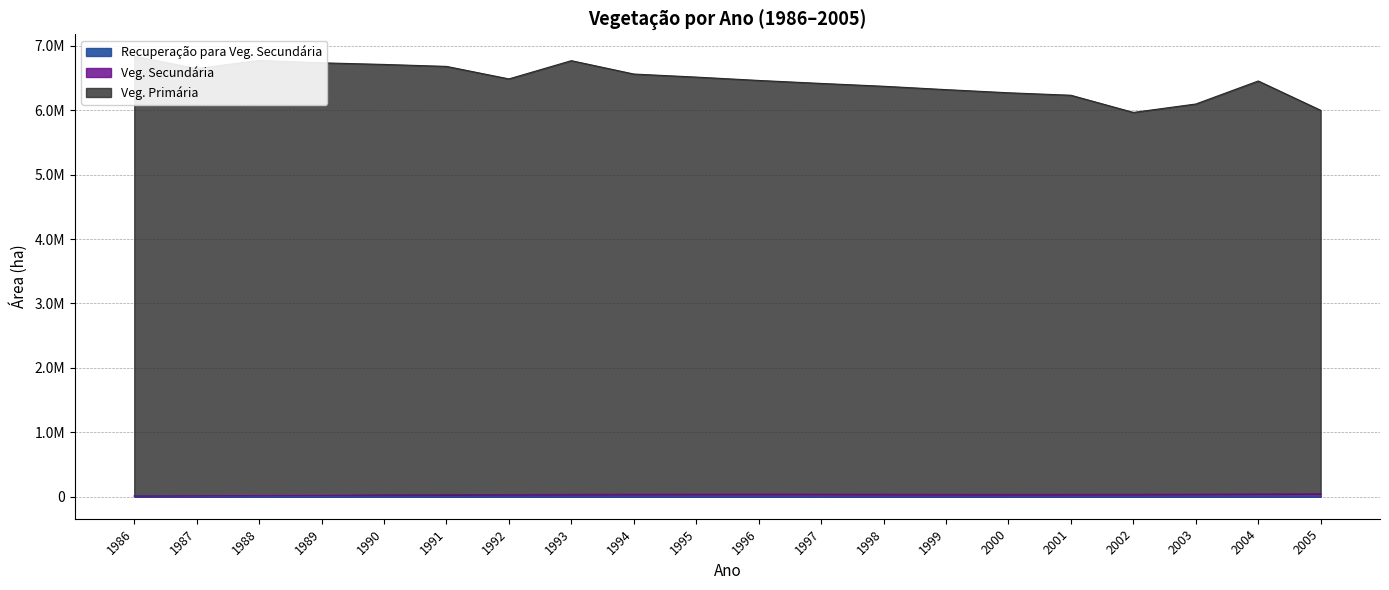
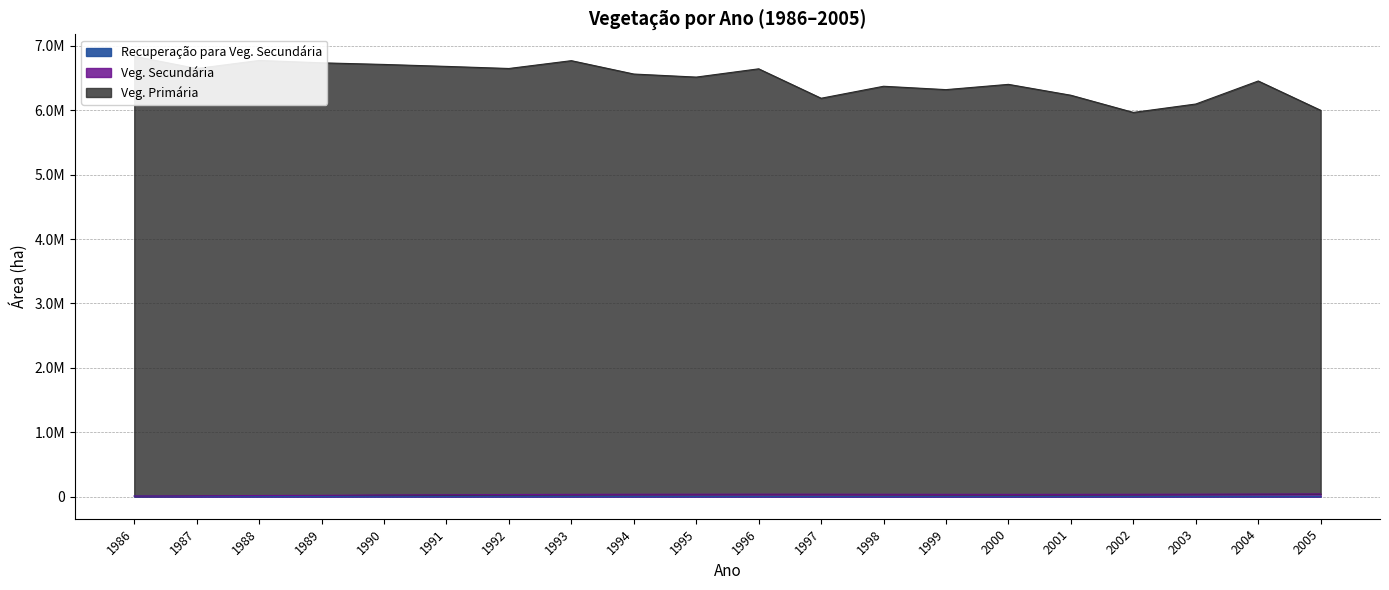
  {
    "Veg. Primária": {
      "1990": 6700000,
      "1991": 6700000,
-     "1992": 6500000,
+     "1992": 6600000,
      "1993": 6700000,
      "1994": 6500000,
      "1995": 6500000,
-     "1996": 6400000,
-     "1997": 6400000,
+     "1996": 6600000,
+     "1997": 6100000,
      "1998": 6300000,
      "1999": 6300000,
-     "2000": 6200000,
+     "2000": 6400000,
      "2001": 6200000,
      "2002": 5900000,
      "2003": 6100000,
      "2004": 6400000,
      "2005": 6000000
    }
  }
